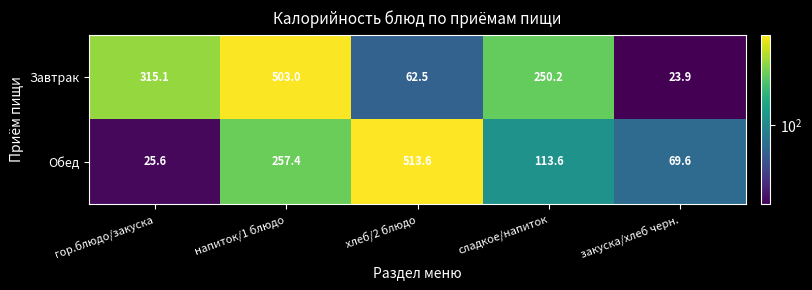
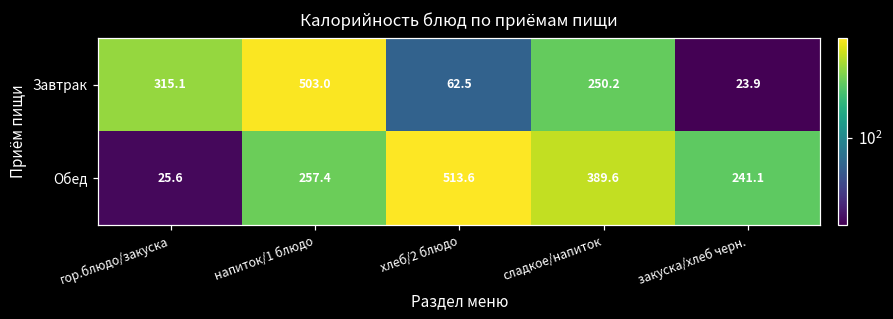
  {
    "Завтрак": {
      "гор.блюдо/закуска": 315.1,
      "напиток/1 блюдо": 503.0,
      "хлеб/2 блюдо": 62.5,
      "сладкое/напиток": 250.2,
      "закуска/хлеб черн.": 23.9
    },
    "Обед": {
      "гор.блюдо/закуска": 25.6,
      "напиток/1 блюдо": 257.4,
      "хлеб/2 блюдо": 513.6,
-     "сладкое/напиток": 113.6,
-     "закуска/хлеб черн.": 69.6
+     "сладкое/напиток": 389.6,
+     "закуска/хлеб черн.": 241.1
    }
  }
